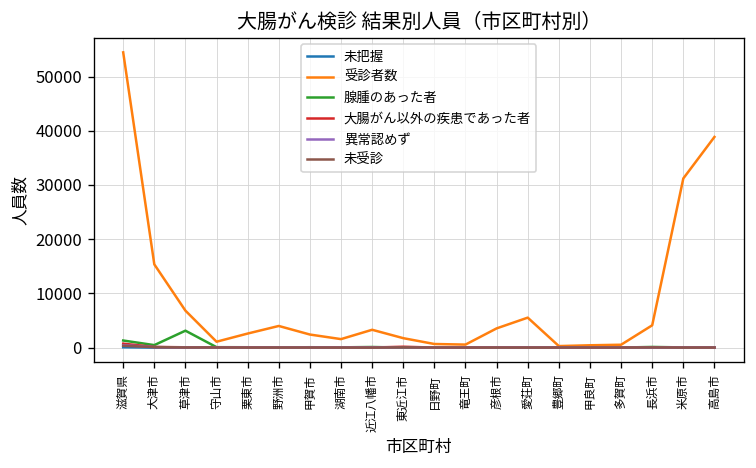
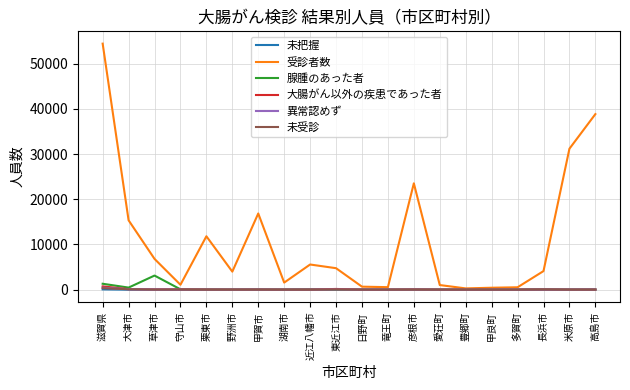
  {
    "受診者数": {
      "滋賀県": 54000,
      "大津市": 15000,
      "草津市": 7000,
      "守山市": 1000,
-     "栗東市": 3000,
+     "栗東市": 12000,
      "野洲市": 4000,
-     "甲賀市": 2000,
+     "甲賀市": 17000,
      "湖南市": 2000,
-     "近江八幡市": 3000,
-     "東近江市": 2000,
+     "近江八幡市": 6000,
+     "東近江市": 5000,
      "日野町": 1000,
-     "彦根市": 4000,
-     "愛荘町": 6000,
+     "彦根市": 24000,
+     "愛荘町": 1000,
      "長浜市": 4000,
      "米原市": 31000,
      "高島市": 39000
    },
    "腺腫のあった者": {
      "滋賀県": 1000,
      "草津市": 3000
    }
  }
